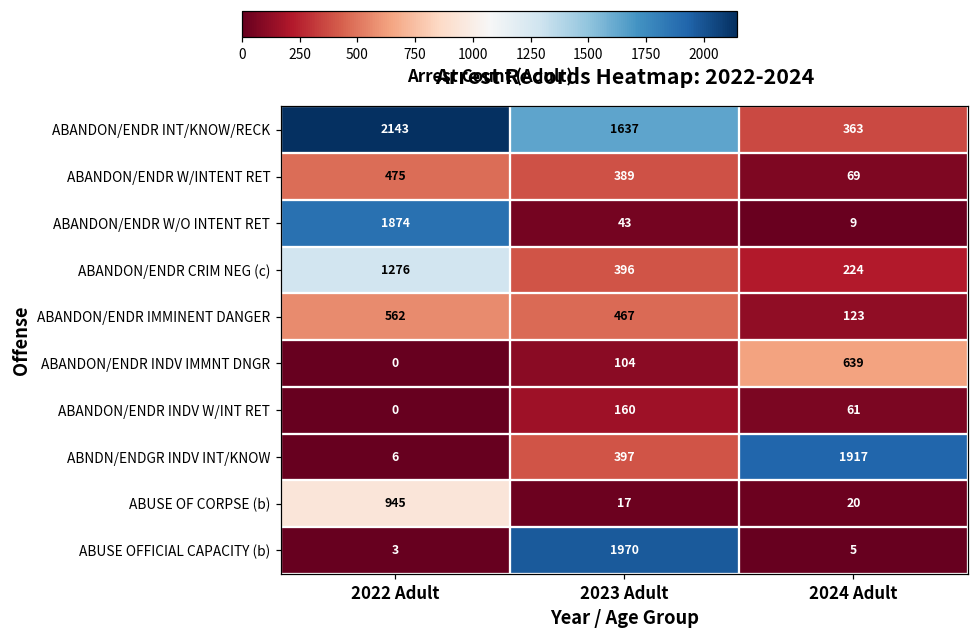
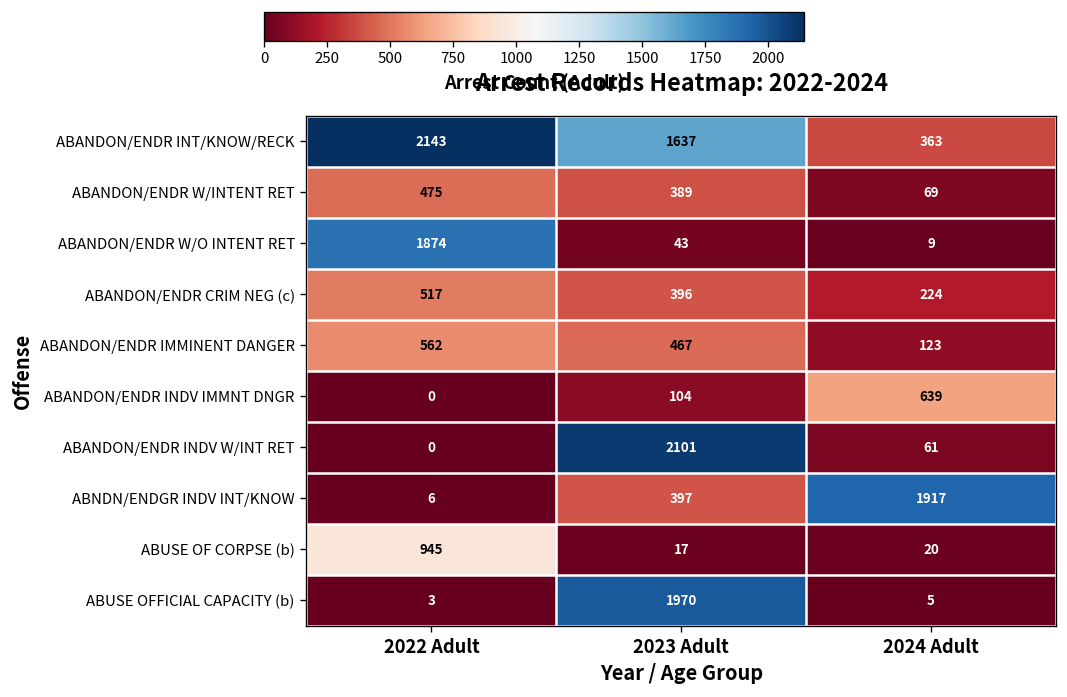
  {
    "ABANDON/ENDR INT/KNOW/RECK": {
      "2022 Adult": 2143,
      "2023 Adult": 1637,
      "2024 Adult": 363
    },
    "ABANDON/ENDR W/INTENT RET": {
      "2022 Adult": 475,
      "2023 Adult": 389,
      "2024 Adult": 69
    },
    "ABANDON/ENDR W/O INTENT RET": {
      "2022 Adult": 1874,
      "2023 Adult": 43,
      "2024 Adult": 9
    },
    "ABANDON/ENDR CRIM NEG (c)": {
-     "2022 Adult": 1276,
+     "2022 Adult": 517,
      "2023 Adult": 396,
      "2024 Adult": 224
    },
    "ABANDON/ENDR IMMINENT DANGER": {
      "2022 Adult": 562,
      "2023 Adult": 467,
      "2024 Adult": 123
    },
    "ABANDON/ENDR INDV IMMNT DNGR": {
      "2022 Adult": 0,
      "2023 Adult": 104,
      "2024 Adult": 639
    },
    "ABANDON/ENDR INDV W/INT RET": {
      "2022 Adult": 0,
-     "2023 Adult": 160,
+     "2023 Adult": 2101,
      "2024 Adult": 61
    },
    "ABNDN/ENDGR INDV INT/KNOW": {
      "2022 Adult": 6,
      "2023 Adult": 397,
      "2024 Adult": 1917
    },
    "ABUSE OF CORPSE (b)": {
      "2022 Adult": 945,
      "2023 Adult": 17,
      "2024 Adult": 20
    },
    "ABUSE OFFICIAL CAPACITY (b)": {
      "2022 Adult": 3,
      "2023 Adult": 1970,
      "2024 Adult": 5
    }
  }
